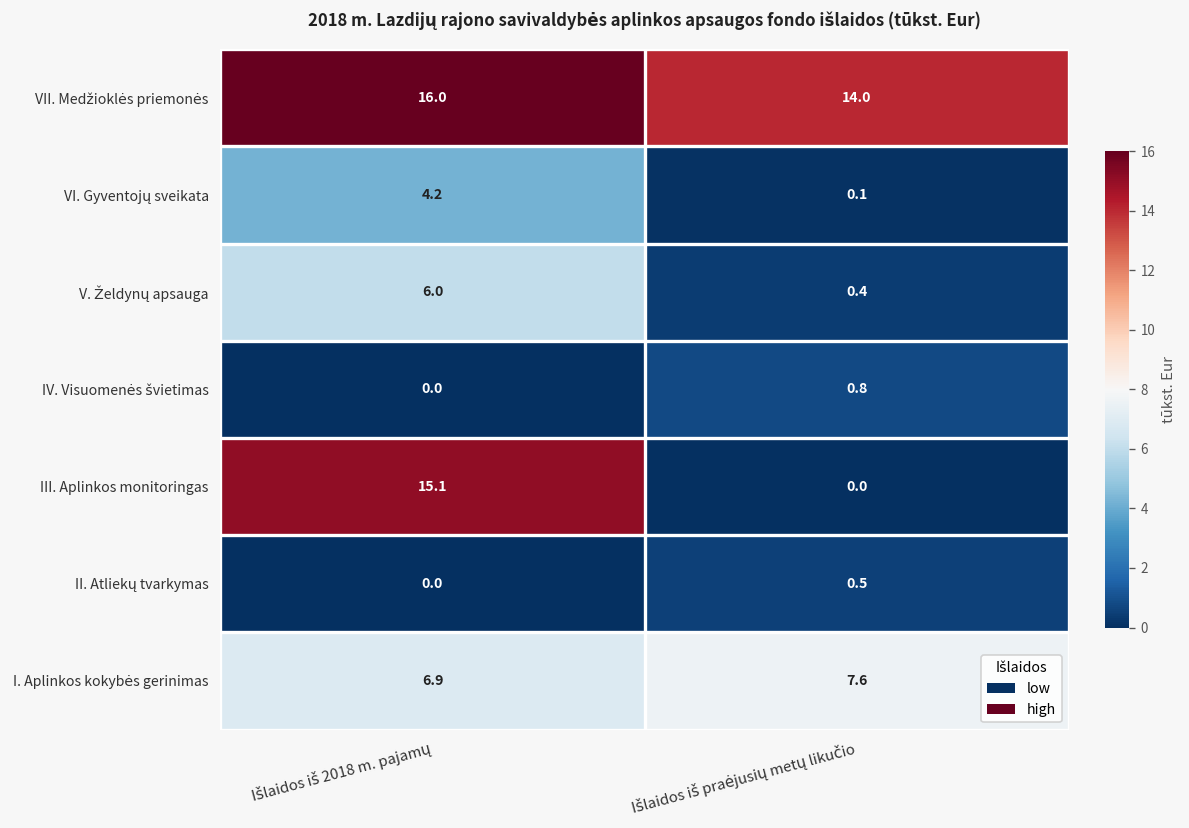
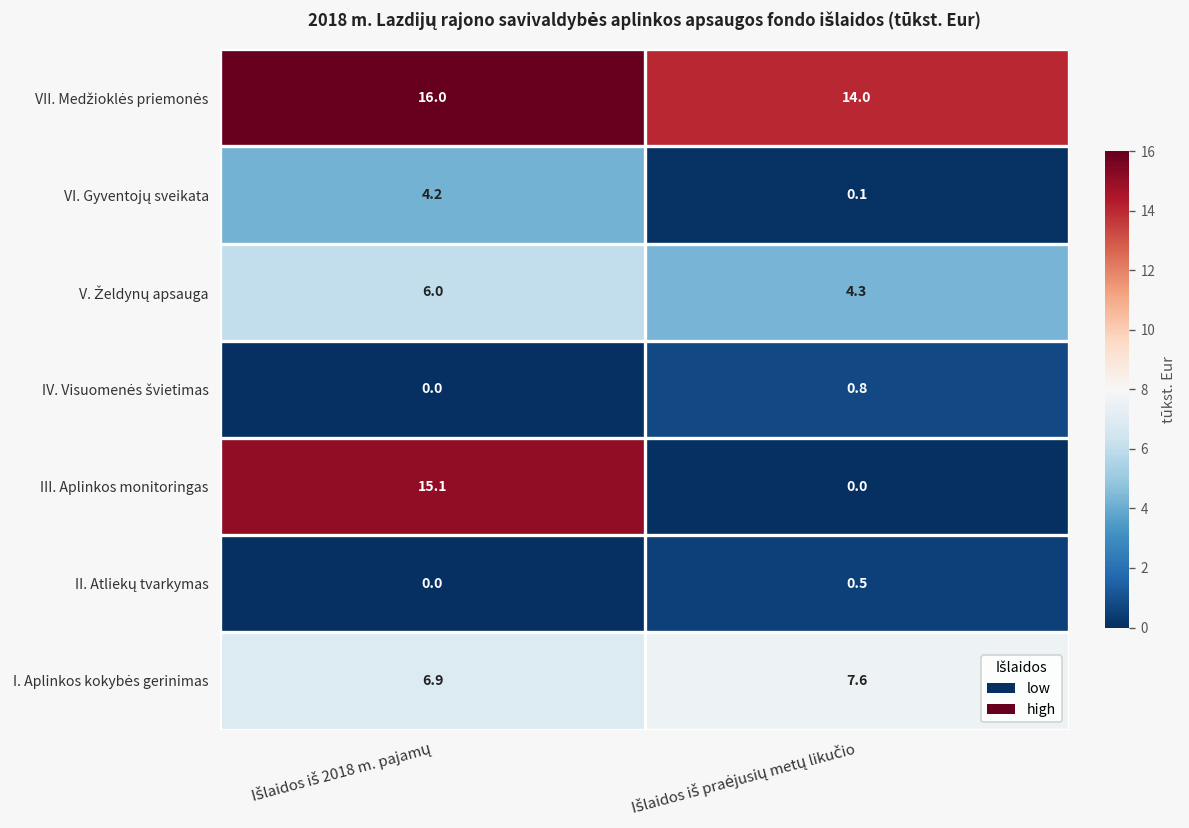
  {
    "VII. Medžioklės priemonės": {
      "Išlaidos iš 2018 m. pajamų": 16.0,
      "Išlaidos iš praėjusių metų likučio": 14.0
    },
    "VI. Gyventojų sveikata": {
      "Išlaidos iš 2018 m. pajamų": 4.2,
      "Išlaidos iš praėjusių metų likučio": 0.1
    },
    "V. Želdynų apsauga": {
      "Išlaidos iš 2018 m. pajamų": 6.0,
-     "Išlaidos iš praėjusių metų likučio": 0.4
+     "Išlaidos iš praėjusių metų likučio": 4.3
    },
    "IV. Visuomenės švietimas": {
      "Išlaidos iš 2018 m. pajamų": 0.0,
      "Išlaidos iš praėjusių metų likučio": 0.8
    },
    "III. Aplinkos monitoringas": {
      "Išlaidos iš 2018 m. pajamų": 15.1,
      "Išlaidos iš praėjusių metų likučio": 0.0
    },
    "II. Atliekų tvarkymas": {
      "Išlaidos iš 2018 m. pajamų": 0.0,
      "Išlaidos iš praėjusių metų likučio": 0.5
    },
    "I. Aplinkos kokybės gerinimas": {
      "Išlaidos iš 2018 m. pajamų": 6.9,
      "Išlaidos iš praėjusių metų likučio": 7.6
    }
  }
